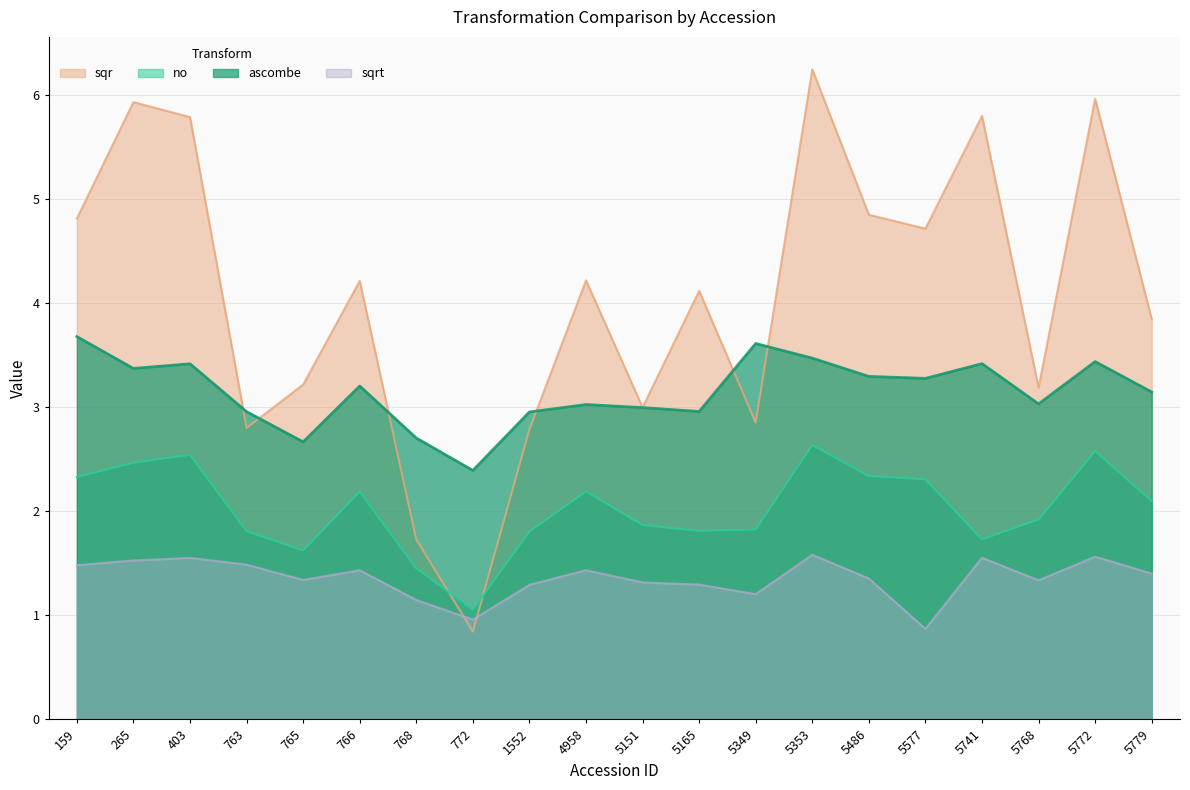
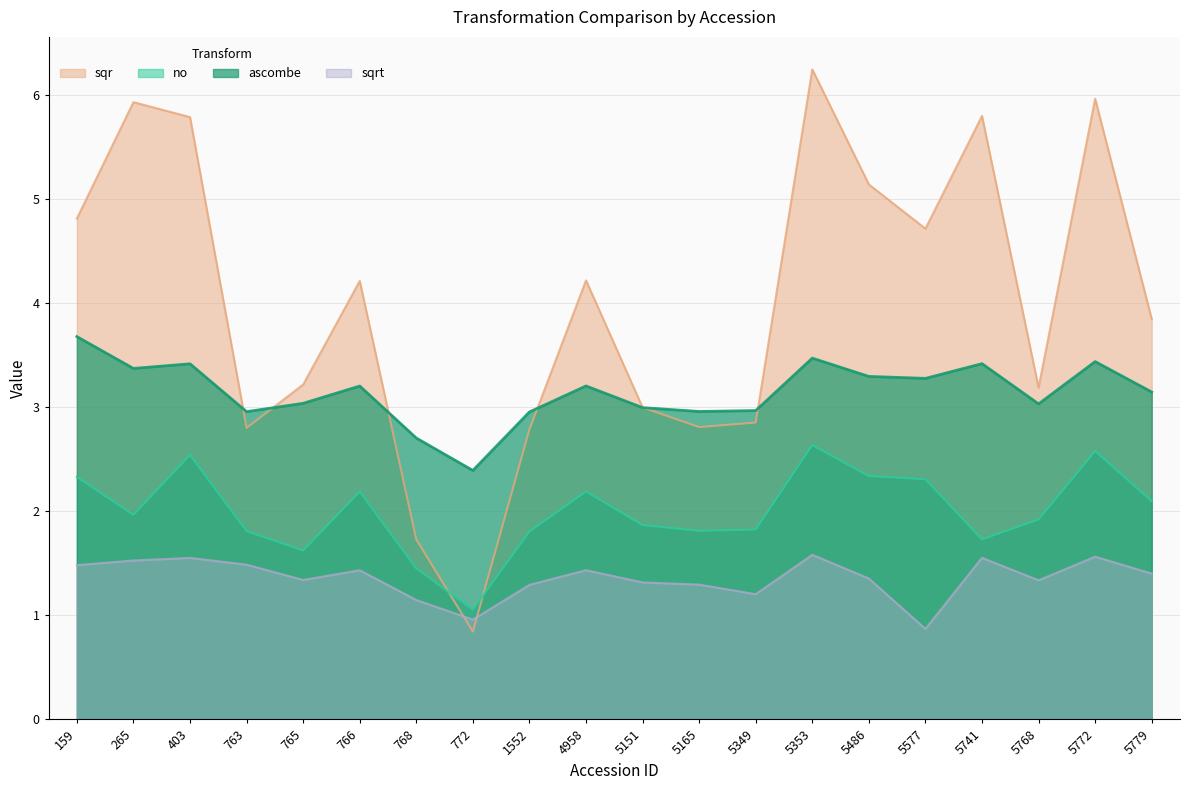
  {
    "sqr": {
      "159": 4.81,
      "265": 5.93,
      "403": 5.78,
      "763": 2.80,
      "765": 3.22,
      "766": 4.21,
      "768": 1.73,
      "772": 0.84,
      "1552": 2.78,
      "4958": 4.22,
-     "5165": 4.11,
+     "5165": 2.81,
      "5349": 2.85,
      "5353": 6.24,
-     "5486": 4.85,
+     "5486": 5.14,
      "5577": 4.71,
      "5741": 5.79,
      "5768": 3.18,
      "5772": 5.96,
      "5779": 3.84
    },
    "no": {
      "159": 2.33,
-     "265": 2.46,
+     "265": 1.96,
      "403": 2.54,
      "763": 1.81,
      "765": 1.62,
      "766": 2.19,
      "768": 1.45,
      "772": 1.05,
      "1552": 1.80,
      "4958": 2.19,
      "5151": 1.87,
      "5165": 1.81,
      "5349": 1.82,
      "5353": 2.63,
      "5486": 2.34,
      "5577": 2.31,
      "5741": 1.73,
      "5768": 1.92,
      "5772": 2.58,
      "5779": 2.10
    },
    "ascombe": {
      "159": 3.68,
      "265": 3.37,
      "403": 3.41,
      "763": 2.96,
-     "765": 2.67,
+     "765": 3.04,
      "766": 3.20,
      "768": 2.70,
      "772": 2.39,
      "1552": 2.95,
-     "4958": 3.02,
+     "4958": 3.20,
      "5165": 2.96,
-     "5349": 3.61,
+     "5349": 2.97,
      "5353": 3.47,
      "5486": 3.29,
      "5577": 3.27,
      "5741": 3.42,
      "5768": 3.03,
      "5772": 3.44,
      "5779": 3.14
    },
    "sqrt": {
      "159": 1.48,
      "265": 1.53,
      "403": 1.55,
      "763": 1.49,
      "765": 1.34,
      "766": 1.43,
      "768": 1.15,
      "772": 0.96,
      "1552": 1.29,
      "4958": 1.43,
      "5151": 1.32,
      "5165": 1.29,
      "5349": 1.20,
      "5353": 1.58,
      "5486": 1.35,
      "5577": 0.87,
      "5741": 1.55,
      "5768": 1.34,
      "5772": 1.56,
      "5779": 1.40
    }
  }
